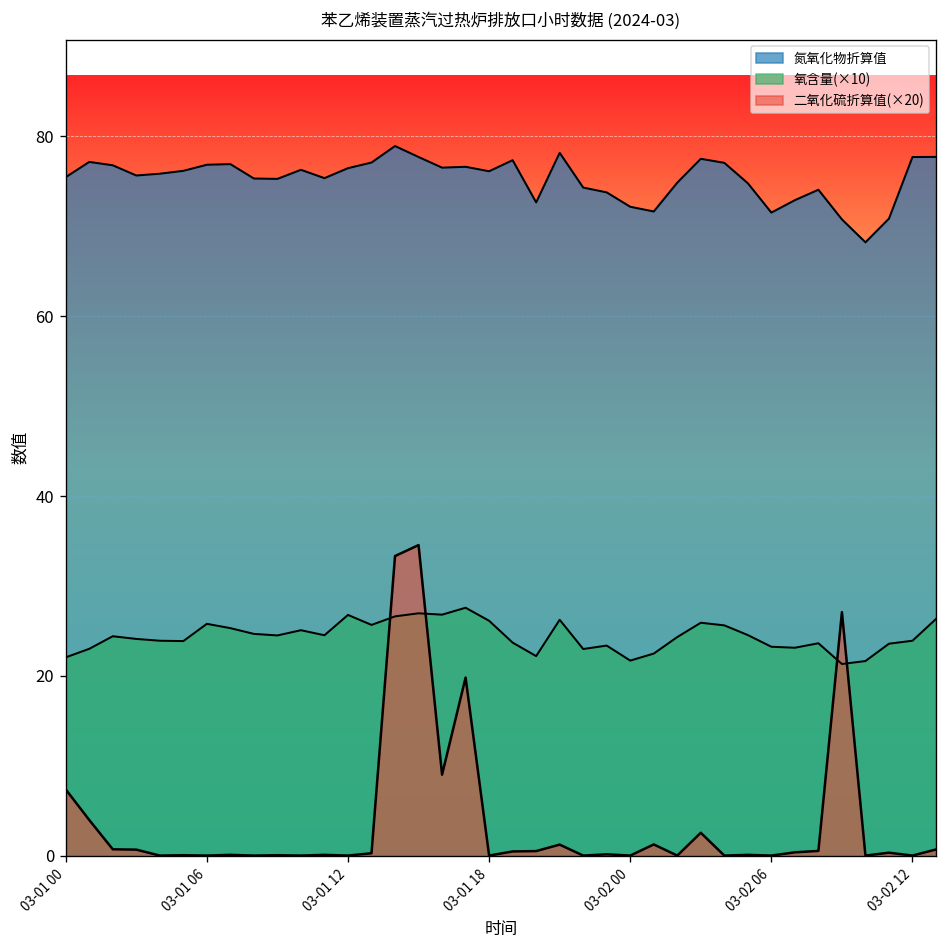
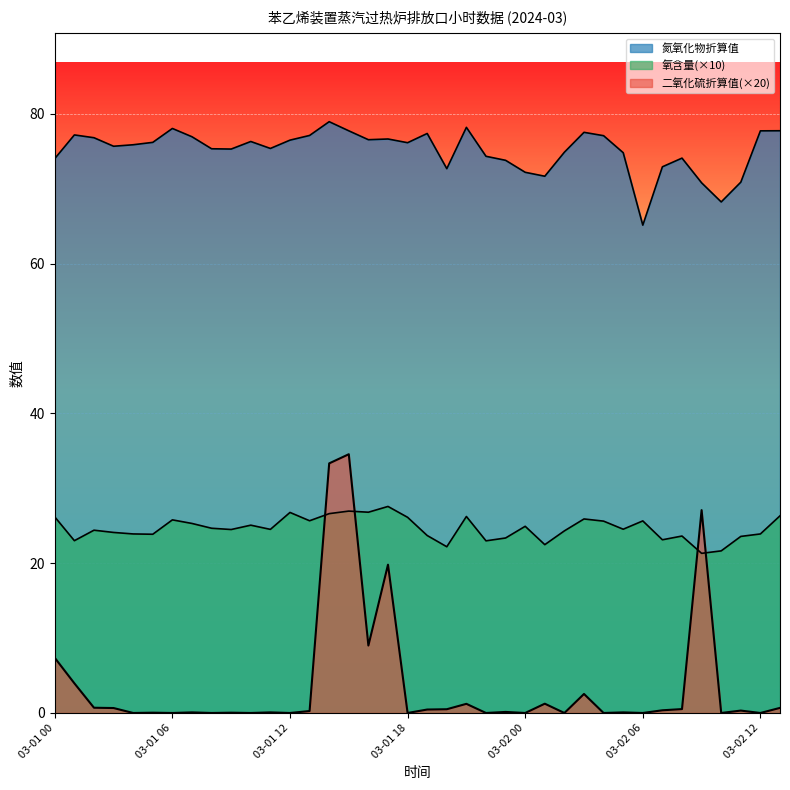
  {
    "氮氧化物折算值": {
-     "03-01 00": 75,
-     "03-01 06": 77,
+     "03-01 00": 74,
+     "03-01 06": 78,
      "03-01 12": 76,
      "03-01 18": 76,
      "03-02 00": 72,
-     "03-02 06": 72,
+     "03-02 06": 65,
      "03-02 12": 78
    },
    "氧含量(×10)": {
-     "03-01 00": 22,
+     "03-01 00": 26,
      "03-01 06": 26,
      "03-01 12": 27,
      "03-01 18": 26,
-     "03-02 00": 22,
-     "03-02 06": 23,
+     "03-02 00": 25,
+     "03-02 06": 26,
      "03-02 12": 24
    },
    "二氧化硫折算值(×20)": {
      "03-01 00": 7,
      "03-01 06": 0,
      "03-01 12": 0,
      "03-01 18": 0,
      "03-02 00": 0,
      "03-02 06": 0,
      "03-02 12": 0
    }
  }
